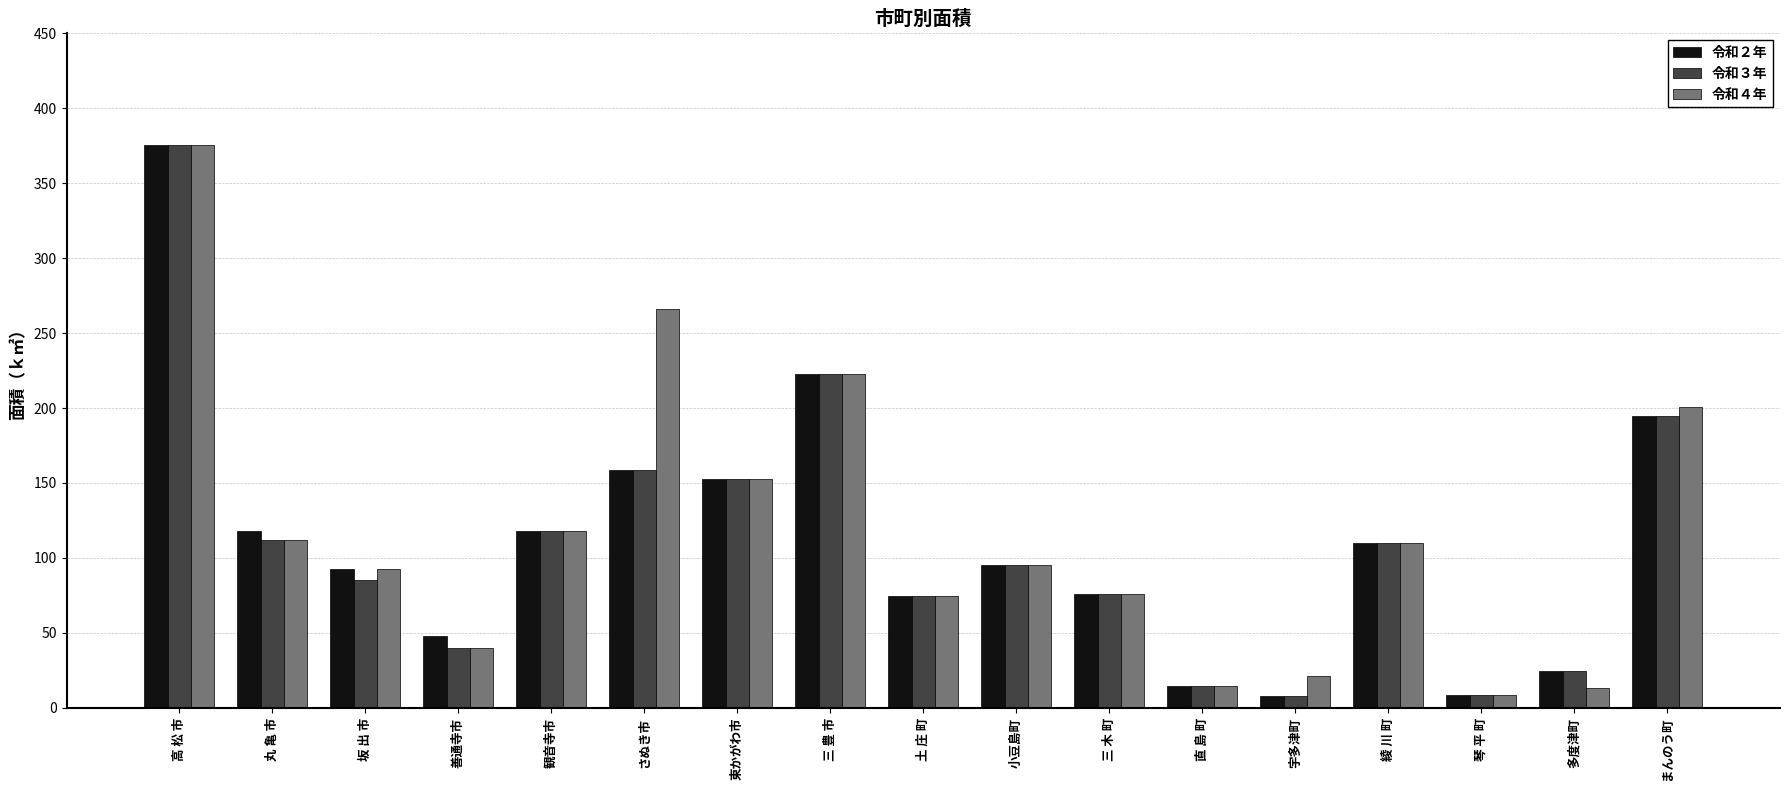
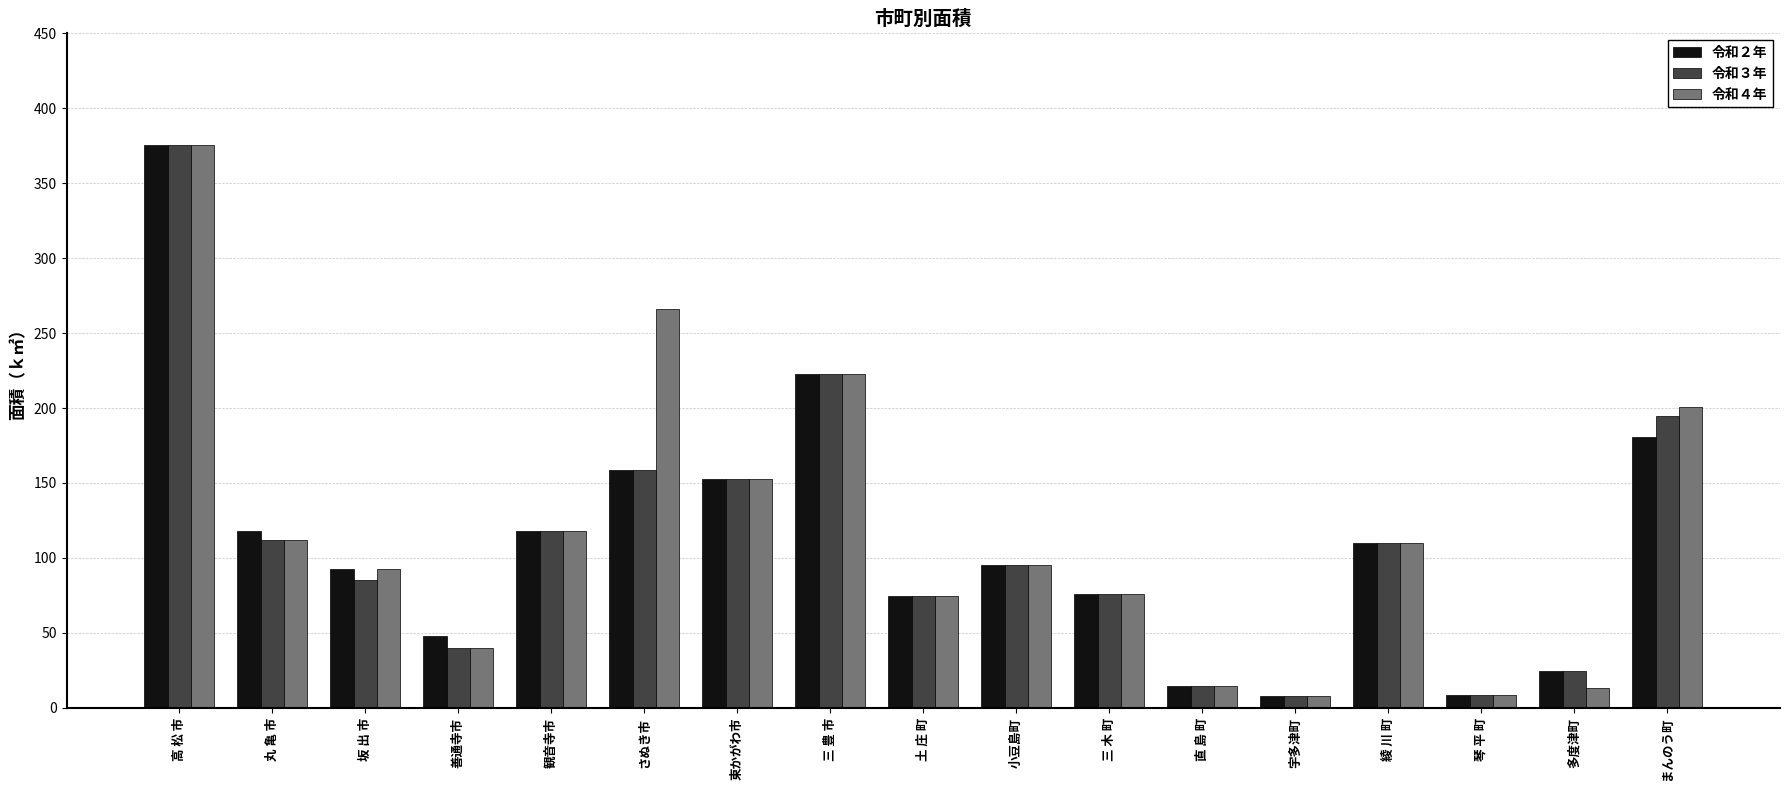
  {
    "令和２年": {
      "高 松 市": 375,
      "丸 亀 市": 118,
      "坂 出 市": 92,
      "善通寺市": 48,
      "観音寺市": 118,
      "さぬき市": 159,
      "東かがわ市": 153,
      "三 豊 市": 223,
      "土 庄 町": 74,
      "小豆島町": 96,
      "三 木 町": 76,
      "直 島 町": 14,
      "宇多津町": 8,
      "綾 川 町": 110,
      "琴 平 町": 8,
      "多度津町": 24,
-     "まんのう町": 194
+     "まんのう町": 180
    },
    "令和３年": {
      "高 松 市": 376,
      "丸 亀 市": 112,
      "坂 出 市": 85,
      "善通寺市": 40,
      "観音寺市": 118,
      "さぬき市": 159,
      "東かがわ市": 153,
      "三 豊 市": 223,
      "土 庄 町": 74,
      "小豆島町": 96,
      "三 木 町": 76,
      "直 島 町": 14,
      "宇多津町": 8,
      "綾 川 町": 110,
      "琴 平 町": 8,
      "多度津町": 24,
      "まんのう町": 194
    },
    "令和４年": {
      "高 松 市": 376,
      "丸 亀 市": 112,
      "坂 出 市": 92,
      "善通寺市": 40,
      "観音寺市": 118,
      "さぬき市": 266,
      "東かがわ市": 153,
      "三 豊 市": 223,
      "土 庄 町": 74,
      "小豆島町": 96,
      "三 木 町": 76,
      "直 島 町": 14,
-     "宇多津町": 22,
+     "宇多津町": 8,
      "綾 川 町": 110,
      "琴 平 町": 8,
      "多度津町": 13,
      "まんのう町": 201
    }
  }
